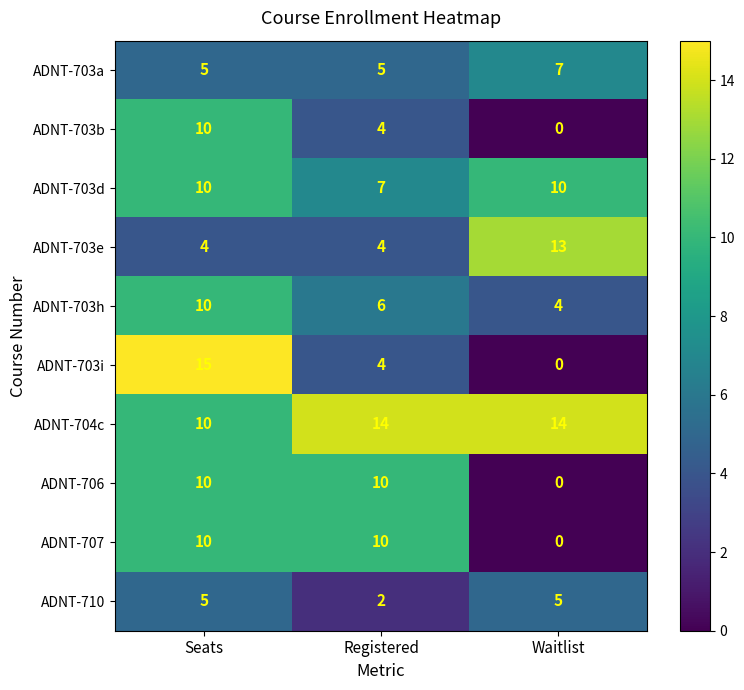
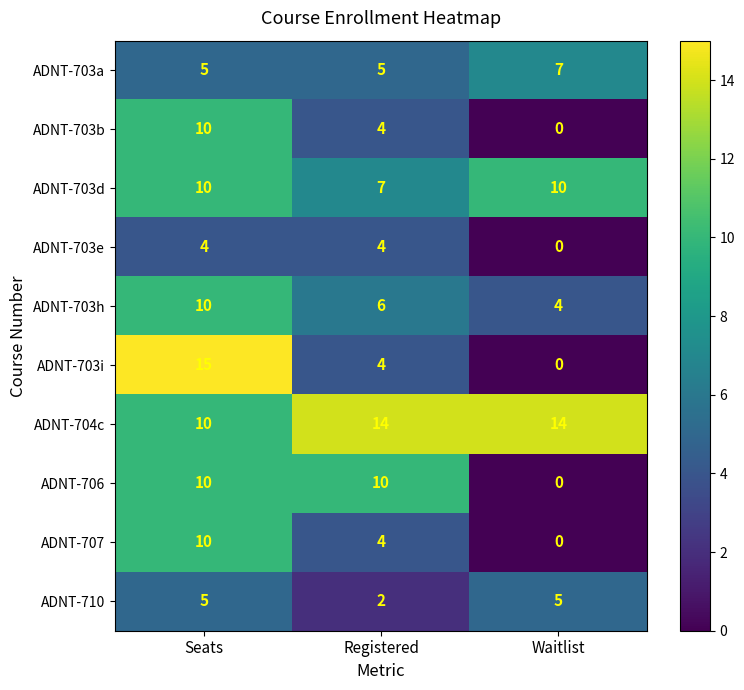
  {
    "ADNT-703a": {
      "Seats": 5,
      "Registered": 5,
      "Waitlist": 7
    },
    "ADNT-703b": {
      "Seats": 10,
      "Registered": 4,
      "Waitlist": 0
    },
    "ADNT-703d": {
      "Seats": 10,
      "Registered": 7,
      "Waitlist": 10
    },
    "ADNT-703e": {
      "Seats": 4,
      "Registered": 4,
-     "Waitlist": 13
+     "Waitlist": 0
    },
    "ADNT-703h": {
      "Seats": 10,
      "Registered": 6,
      "Waitlist": 4
    },
    "ADNT-703i": {
      "Registered": 4,
      "Waitlist": 0
    },
    "ADNT-704c": {
      "Seats": 10
    },
    "ADNT-706": {
      "Seats": 10,
      "Registered": 10,
      "Waitlist": 0
    },
    "ADNT-707": {
      "Seats": 10,
-     "Registered": 10,
+     "Registered": 4,
      "Waitlist": 0
    },
    "ADNT-710": {
      "Seats": 5,
      "Registered": 2,
      "Waitlist": 5
    }
  }
